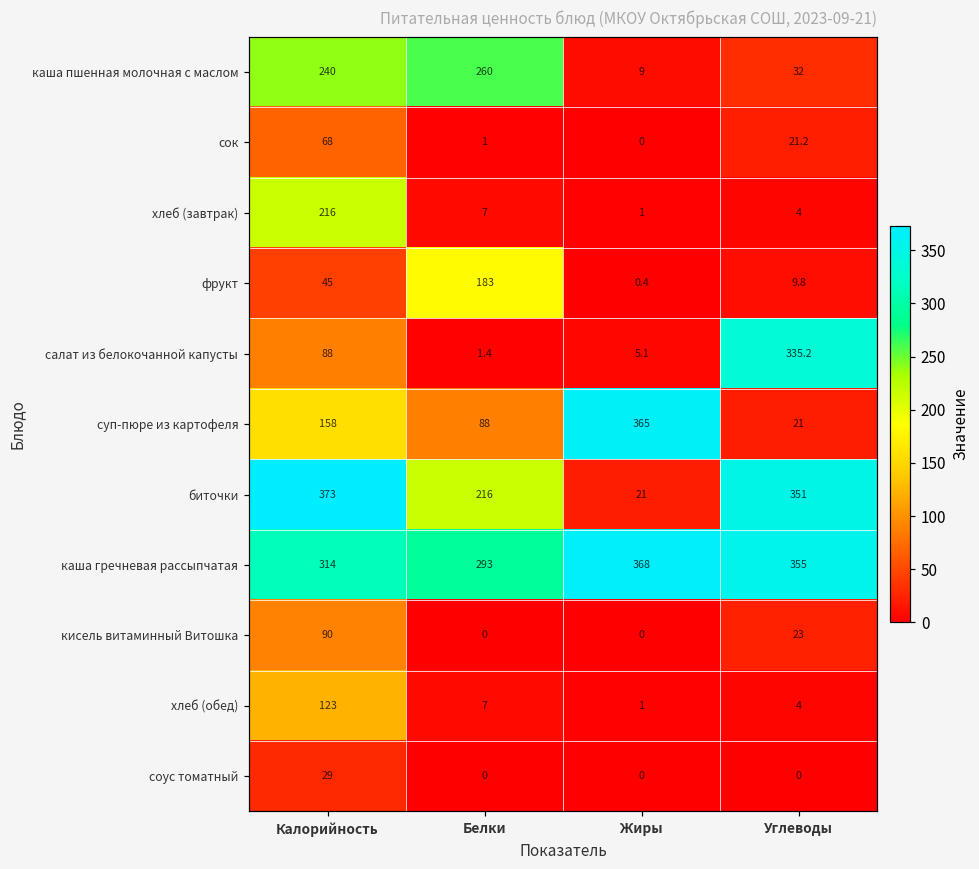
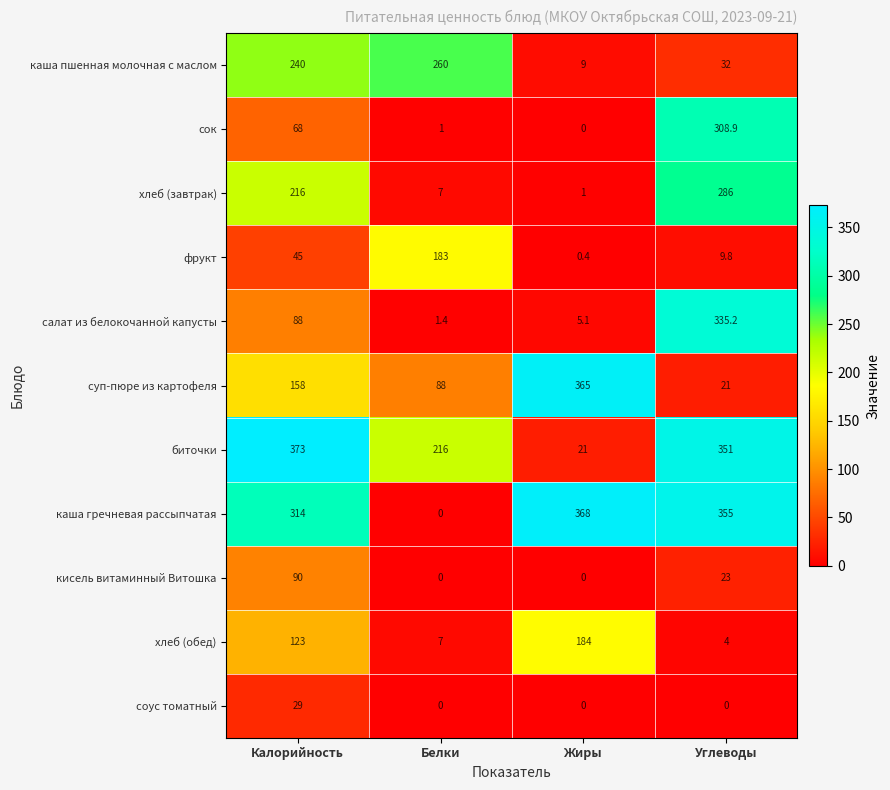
  {
    "каша пшенная молочная с маслом": {
      "Калорийность": 240,
      "Белки": 260,
      "Жиры": 9,
      "Углеводы": 32
    },
    "сок": {
      "Калорийность": 68,
      "Белки": 1,
      "Жиры": 0,
-     "Углеводы": 21.2
+     "Углеводы": 308.9
    },
    "хлеб (завтрак)": {
      "Калорийность": 216,
      "Белки": 7,
      "Жиры": 1,
-     "Углеводы": 4
+     "Углеводы": 286
    },
    "фрукт": {
      "Калорийность": 45,
      "Белки": 183,
      "Жиры": 0.4,
      "Углеводы": 9.8
    },
    "салат из белокочанной капусты": {
      "Калорийность": 88,
      "Белки": 1.4,
      "Жиры": 5.1,
      "Углеводы": 335.2
    },
    "суп-пюре из картофеля": {
      "Калорийность": 158,
      "Белки": 88,
      "Жиры": 365,
      "Углеводы": 21
    },
    "биточки": {
      "Калорийность": 373,
      "Белки": 216,
      "Жиры": 21,
      "Углеводы": 351
    },
    "каша гречневая рассыпчатая": {
      "Калорийность": 314,
-     "Белки": 293,
+     "Белки": 0,
      "Жиры": 368,
      "Углеводы": 355
    },
    "кисель витаминный Витошка": {
      "Калорийность": 90,
      "Белки": 0,
      "Жиры": 0,
      "Углеводы": 23
    },
    "хлеб (обед)": {
      "Калорийность": 123,
      "Белки": 7,
-     "Жиры": 1,
+     "Жиры": 184,
      "Углеводы": 4
    },
    "соус томатный": {
      "Калорийность": 29,
      "Белки": 0,
      "Жиры": 0,
      "Углеводы": 0
    }
  }
